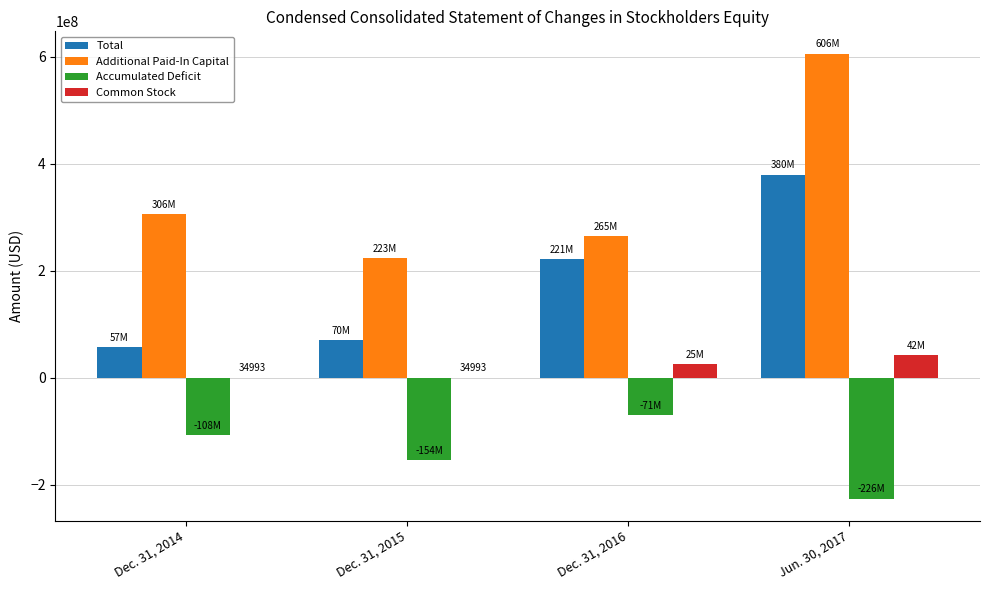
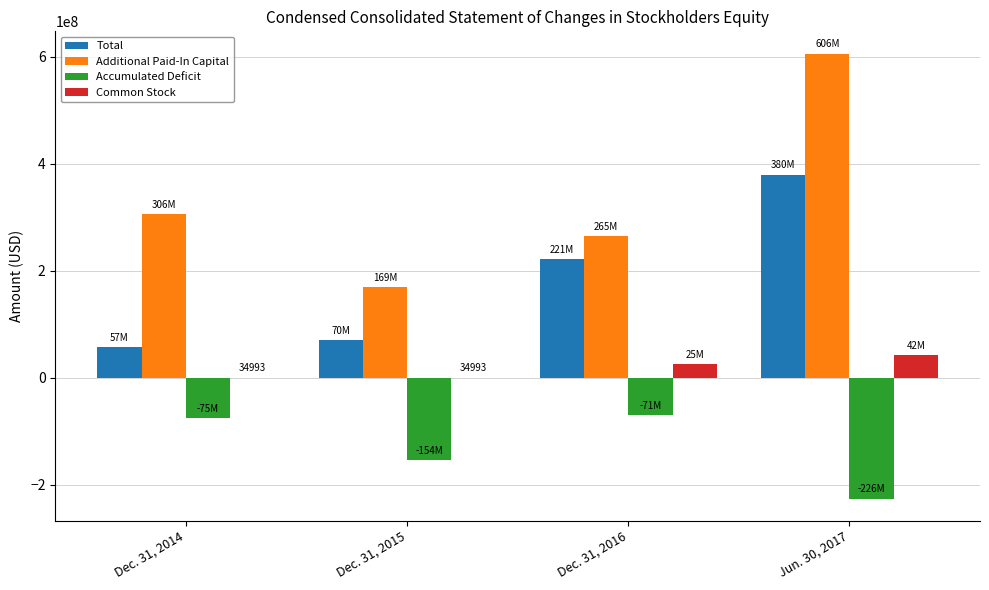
  {
    "Total": {
      "Dec. 31, 2014": "57M",
      "Dec. 31, 2015": "70M",
      "Dec. 31, 2016": "221M",
      "Jun. 30, 2017": "380M"
    },
    "Additional Paid-In Capital": {
      "Dec. 31, 2014": "306M",
-     "Dec. 31, 2015": "223M",
+     "Dec. 31, 2015": "169M",
      "Dec. 31, 2016": "265M",
      "Jun. 30, 2017": "606M"
    },
    "Accumulated Deficit": {
-     "Dec. 31, 2014": "-108M",
+     "Dec. 31, 2014": "-75M",
      "Dec. 31, 2015": "-154M",
      "Dec. 31, 2016": "-71M",
      "Jun. 30, 2017": "-226M"
    },
    "Common Stock": {
      "Dec. 31, 2014": "34993",
      "Dec. 31, 2015": "34993",
      "Dec. 31, 2016": "25M",
      "Jun. 30, 2017": "42M"
    }
  }
